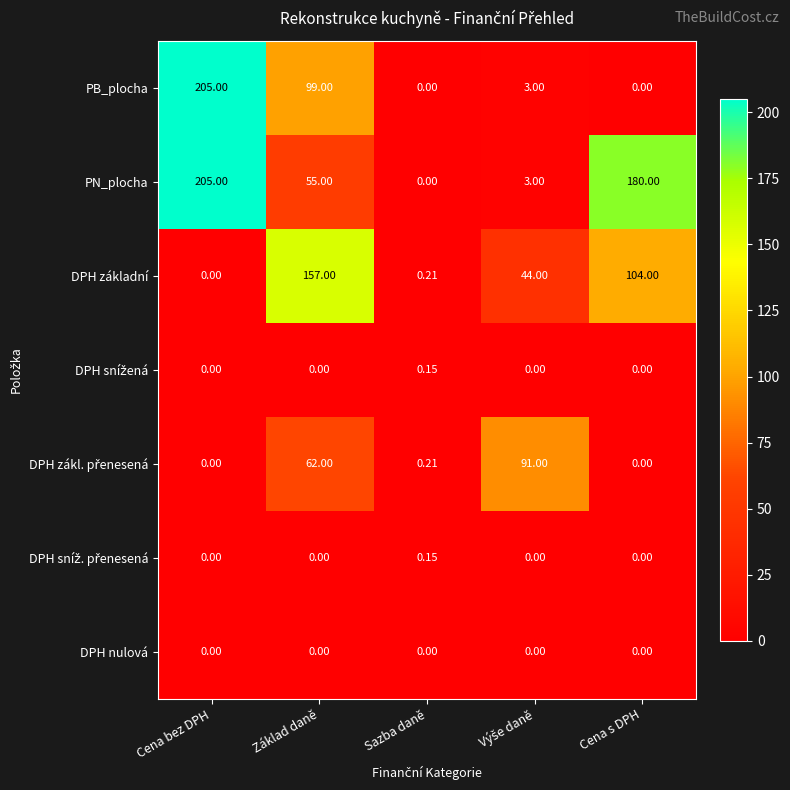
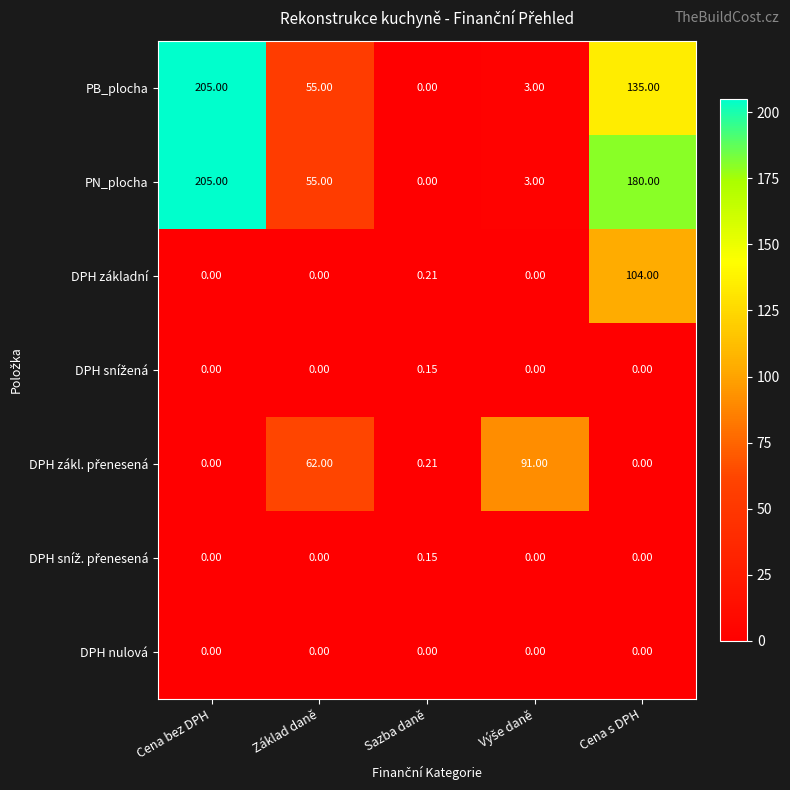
  {
    "PB_plocha": {
      "Cena bez DPH": 205.00,
-     "Základ daně": 99.00,
+     "Základ daně": 55.00,
      "Sazba daně": 0.00,
      "Výše daně": 3.00,
-     "Cena s DPH": 0.00
+     "Cena s DPH": 135.00
    },
    "PN_plocha": {
      "Cena bez DPH": 205.00,
      "Základ daně": 55.00,
      "Sazba daně": 0.00,
      "Výše daně": 3.00,
      "Cena s DPH": 180.00
    },
    "DPH základní": {
      "Cena bez DPH": 0.00,
-     "Základ daně": 157.00,
+     "Základ daně": 0.00,
      "Sazba daně": 0.21,
-     "Výše daně": 44.00,
+     "Výše daně": 0.00,
      "Cena s DPH": 104.00
    },
    "DPH snížená": {
      "Cena bez DPH": 0.00,
      "Základ daně": 0.00,
      "Sazba daně": 0.15,
      "Výše daně": 0.00,
      "Cena s DPH": 0.00
    },
    "DPH zákl. přenesená": {
      "Cena bez DPH": 0.00,
      "Základ daně": 62.00,
      "Sazba daně": 0.21,
      "Výše daně": 91.00,
      "Cena s DPH": 0.00
    },
    "DPH sníž. přenesená": {
      "Cena bez DPH": 0.00,
      "Základ daně": 0.00,
      "Sazba daně": 0.15,
      "Výše daně": 0.00,
      "Cena s DPH": 0.00
    },
    "DPH nulová": {
      "Cena bez DPH": 0.00,
      "Základ daně": 0.00,
      "Sazba daně": 0.00,
      "Výše daně": 0.00,
      "Cena s DPH": 0.00
    }
  }
